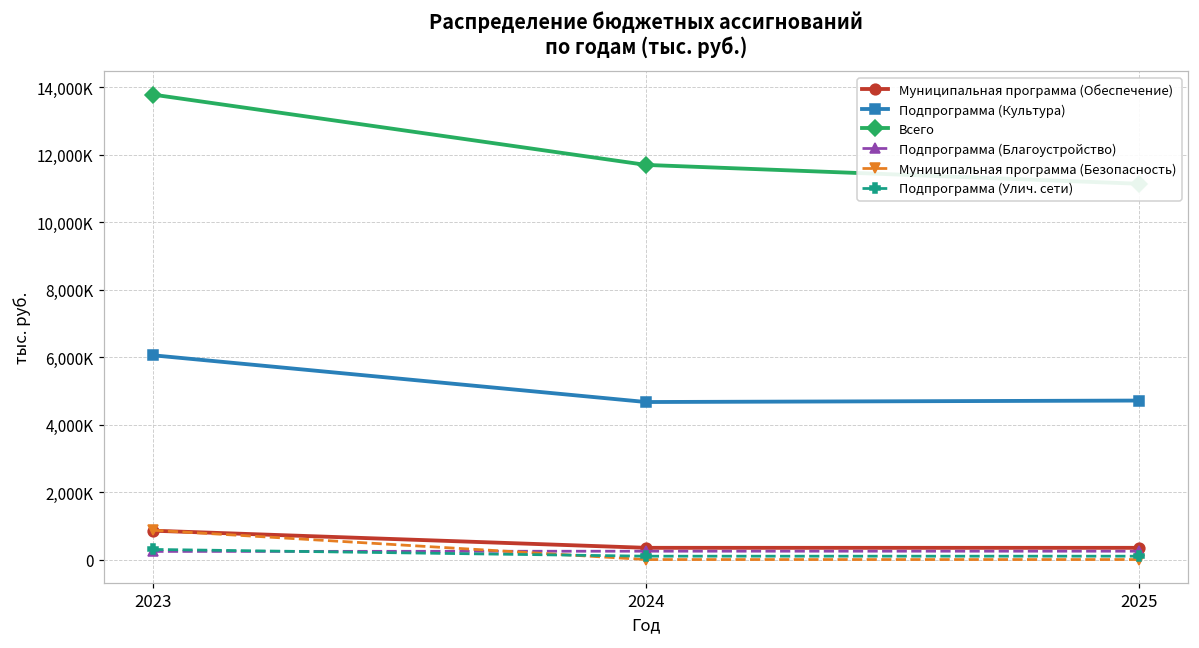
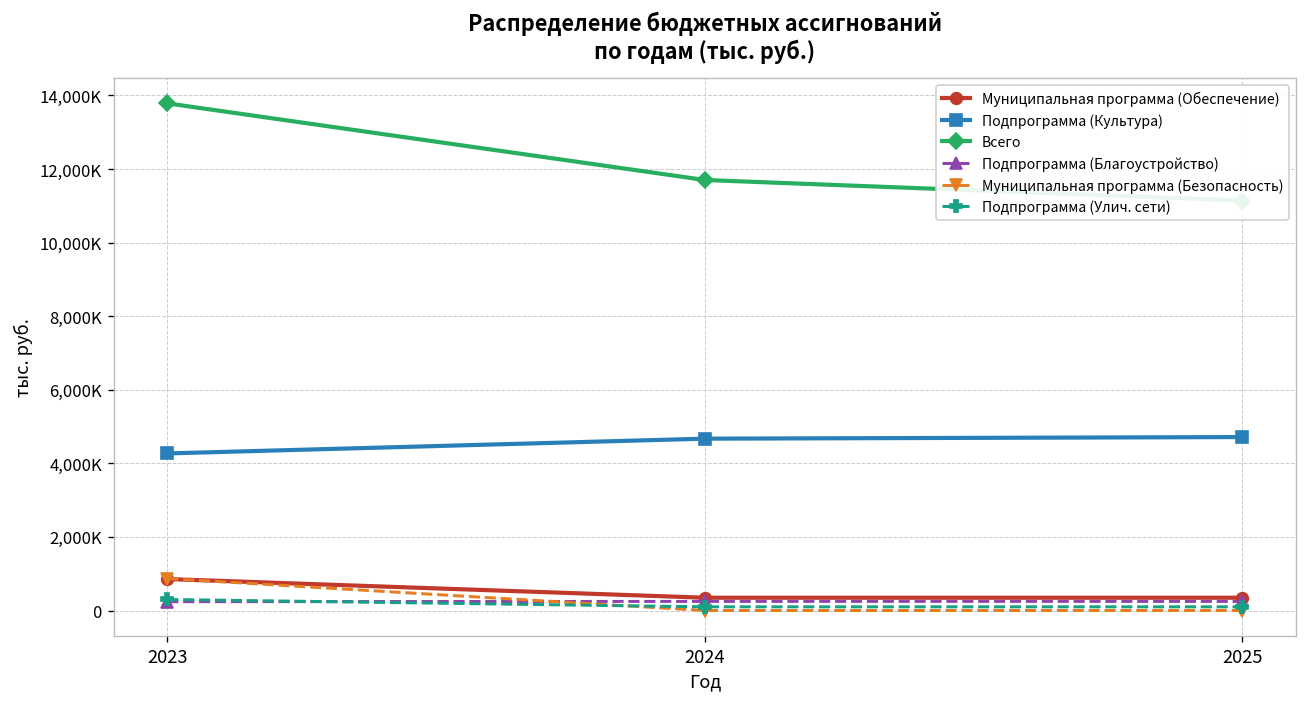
  {
    "Муниципальная программа (Обеспечение)": {
      "2024": "300,000",
      "2025": "300,000"
    },
    "Подпрограмма (Культура)": {
-     "2023": "6,100,000",
+     "2023": "4,300,000",
      "2024": "4,700,000",
      "2025": "4,700,000"
    },
    "Подпрограмма (Благоустройство)": {
      "2024": "200,000",
      "2025": "200,000"
    },
    "Муниципальная программа (Безопасность)": {
      "2024": "0",
      "2025": "0"
    }
  }
